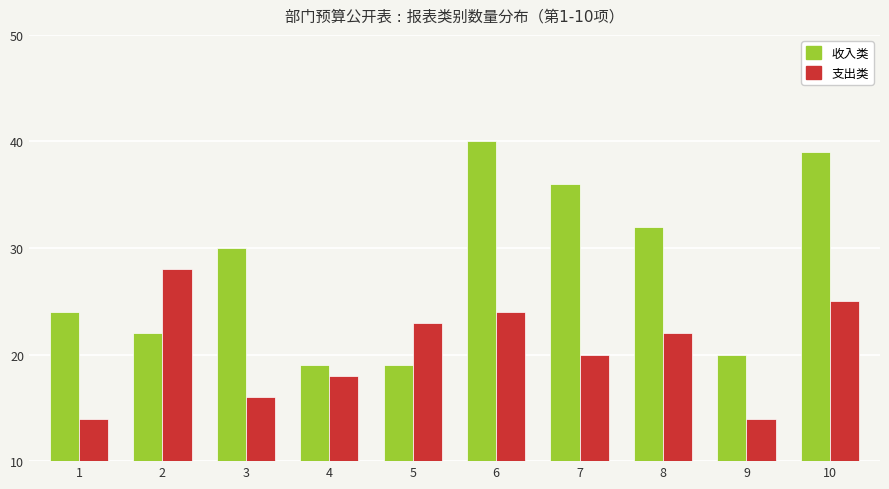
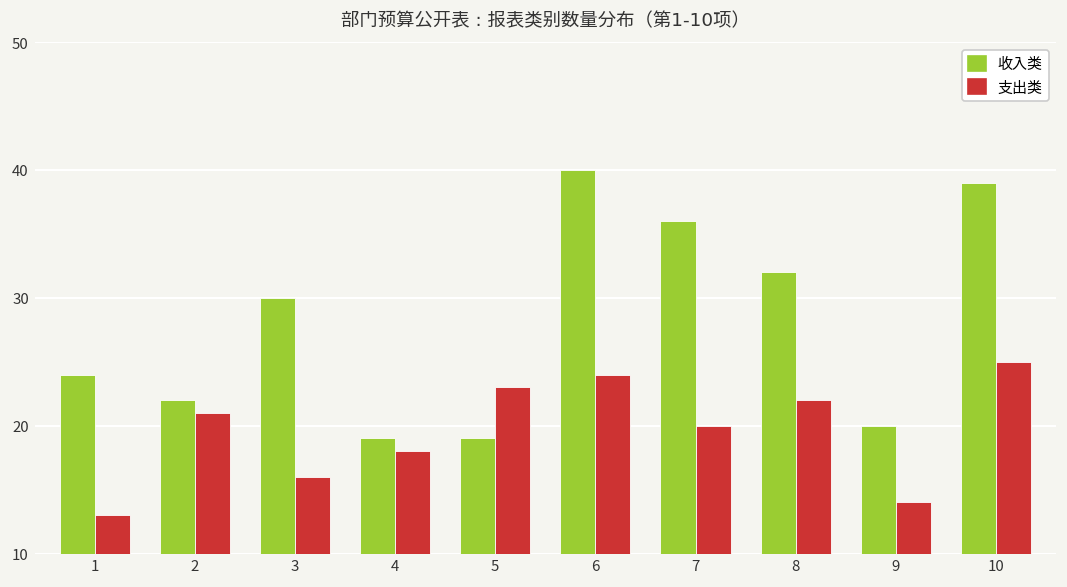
  {
    "收入类": {
      "1": 24,
      "2": 22,
      "3": 30,
      "4": 19,
      "5": 19,
      "6": 40,
      "7": 36,
      "8": 32,
      "9": 20,
      "10": 39
    },
    "支出类": {
-     "1": 14,
-     "2": 28,
+     "1": 13,
+     "2": 21,
      "3": 16,
      "4": 18,
      "5": 23,
      "6": 24,
      "7": 20,
      "8": 22,
      "9": 14,
      "10": 25
    }
  }
